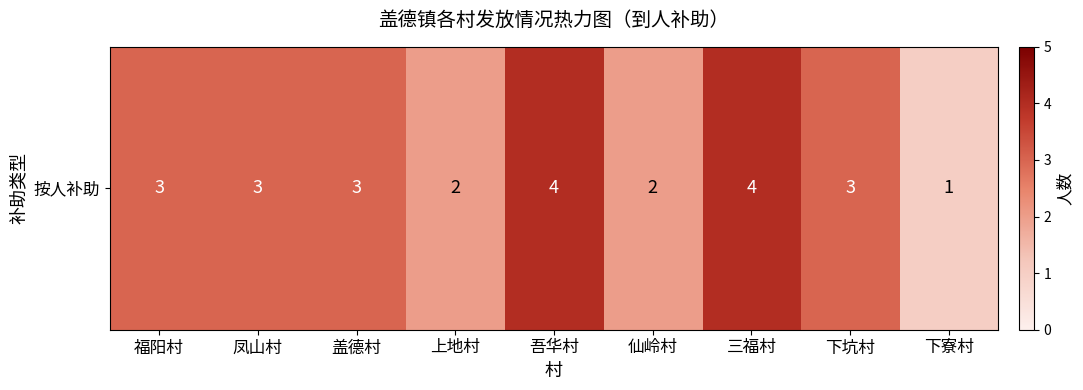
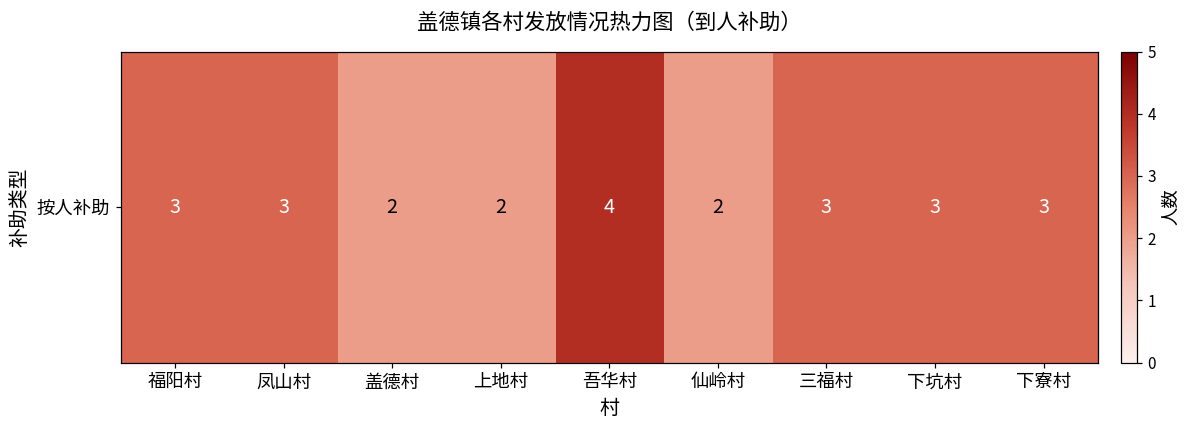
  {
    "按人补助": {
      "福阳村": 3,
      "凤山村": 3,
-     "盖德村": 3,
+     "盖德村": 2,
      "上地村": 2,
      "吾华村": 4,
      "仙岭村": 2,
-     "三福村": 4,
+     "三福村": 3,
      "下坑村": 3,
-     "下寮村": 1
+     "下寮村": 3
    }
  }
